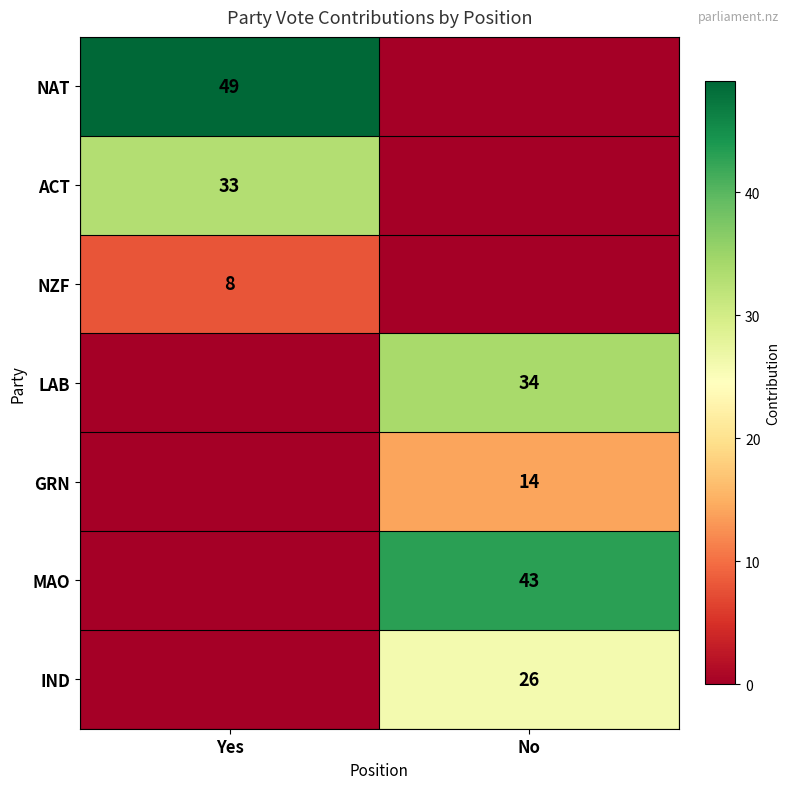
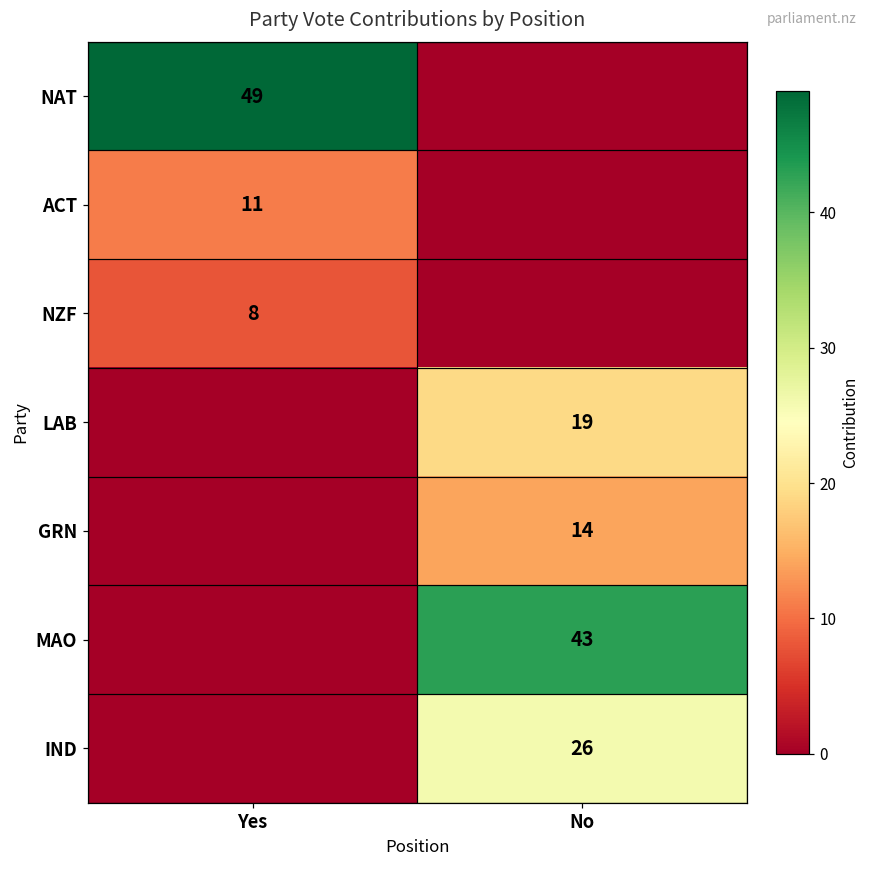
  {
    "NAT": {
      "Yes": 49
    },
    "ACT": {
-     "Yes": 33
+     "Yes": 11
    },
    "NZF": {
      "Yes": 8
    },
    "LAB": {
-     "No": 34
+     "No": 19
    },
    "GRN": {
      "No": 14
    },
    "MAO": {
      "No": 43
    },
    "IND": {
      "No": 26
    }
  }
